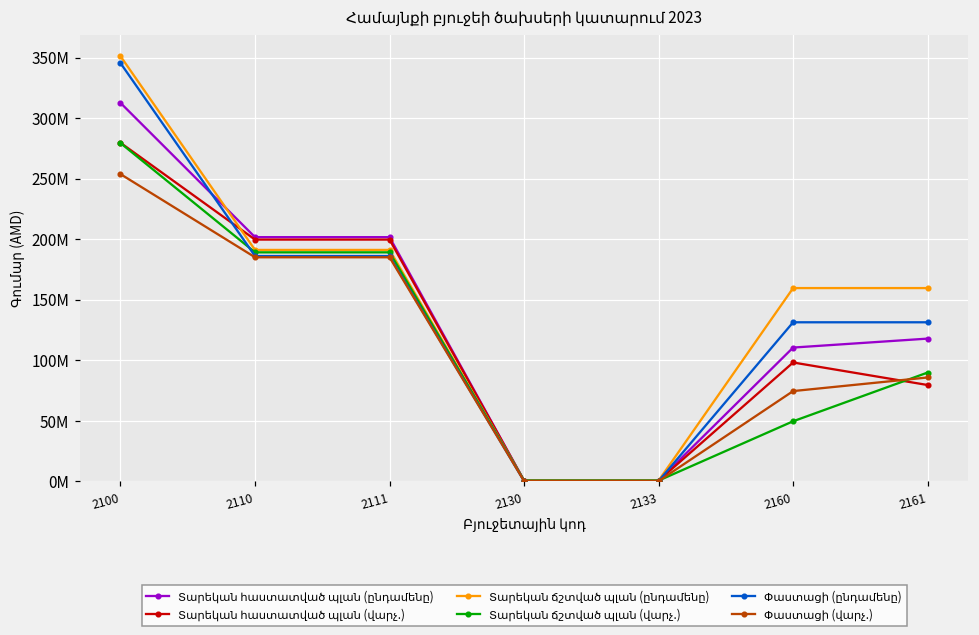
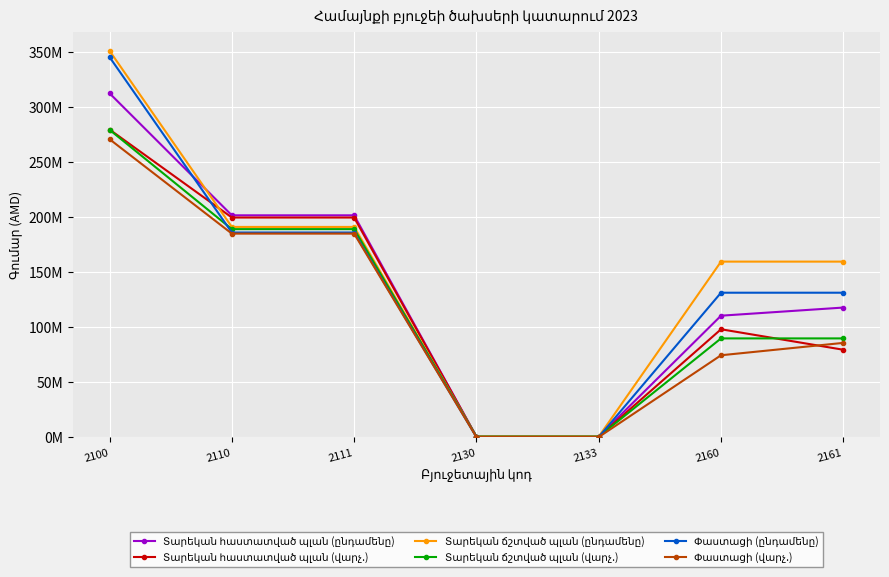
  {
    "Տարեկան հաստատված պլան (ընդամենը)": {
      "2100": 312000000,
      "2160": 110000000,
      "2161": 118000000
    },
    "Տարեկան հաստատված պլան (վարչ.)": {
      "2160": 98000000,
      "2161": 79000000
    },
    "Տարեկան ճշտված պլան (ընդամենը)": {
      "2100": 351000000,
      "2160": 160000000,
      "2161": 160000000
    },
    "Տարեկան ճշտված պլան (վարչ.)": {
-     "2160": 50000000,
+     "2160": 90000000,
      "2161": 90000000
    },
    "Փաստացի (ընդամենը)": {
      "2100": 345000000,
      "2160": 131000000,
      "2161": 131000000
    },
    "Փաստացի (վարչ.)": {
-     "2100": 254000000,
+     "2100": 271000000,
      "2160": 74000000,
      "2161": 86000000
    }
  }
